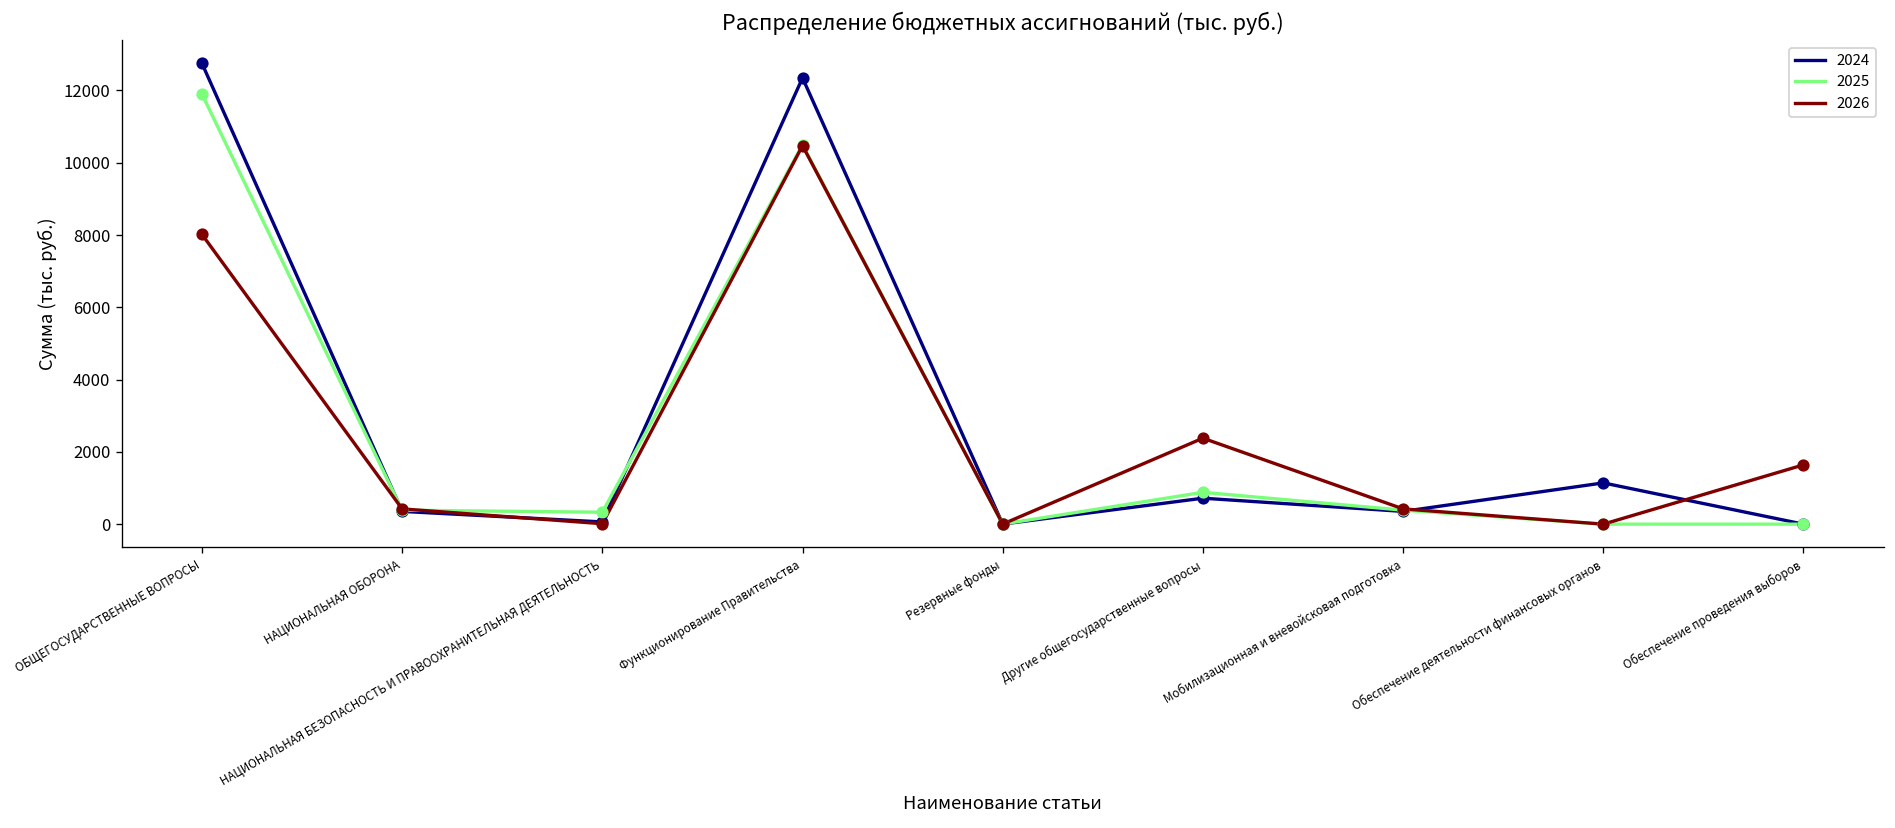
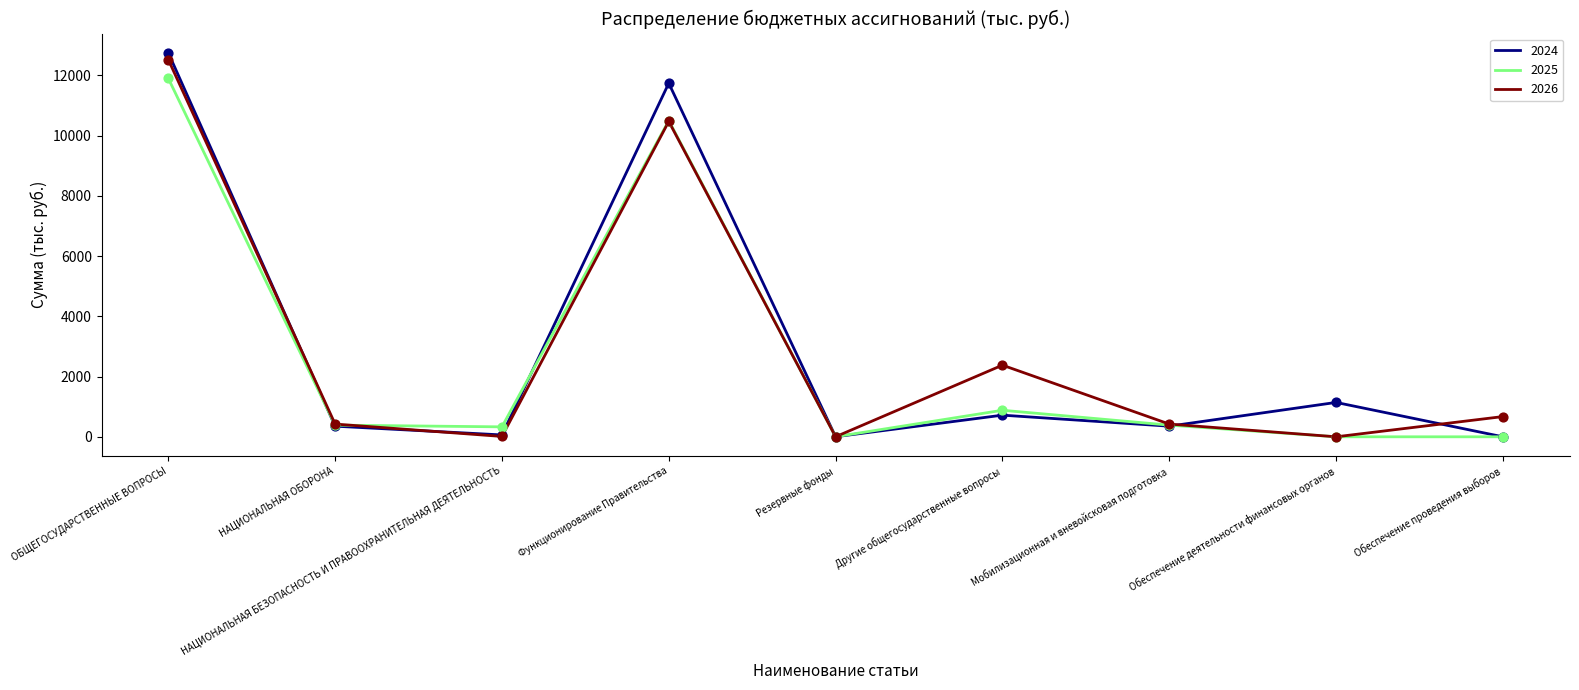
  {
    "2024": {
      "ОБЩЕГОСУДАРСТВЕННЫЕ ВОПРОСЫ": 12800,
-     "Функционирование Правительства": 12300,
+     "Функционирование Правительства": 11700,
      "Другие общегосударственные вопросы": 700,
      "Обеспечение деятельности финансовых органов": 1100
    },
    "2025": {
      "ОБЩЕГОСУДАРСТВЕННЫЕ ВОПРОСЫ": 11900,
      "НАЦИОНАЛЬНАЯ БЕЗОПАСНОСТЬ И ПРАВООХРАНИТЕЛЬНАЯ ДЕЯТЕЛЬНОСТЬ": 300,
      "Другие общегосударственные вопросы": 900
    },
    "2026": {
-     "ОБЩЕГОСУДАРСТВЕННЫЕ ВОПРОСЫ": 8000,
+     "ОБЩЕГОСУДАРСТВЕННЫЕ ВОПРОСЫ": 12500,
      "Другие общегосударственные вопросы": 2400,
-     "Обеспечение проведения выборов": 1600
+     "Обеспечение проведения выборов": 700
    }
  }
